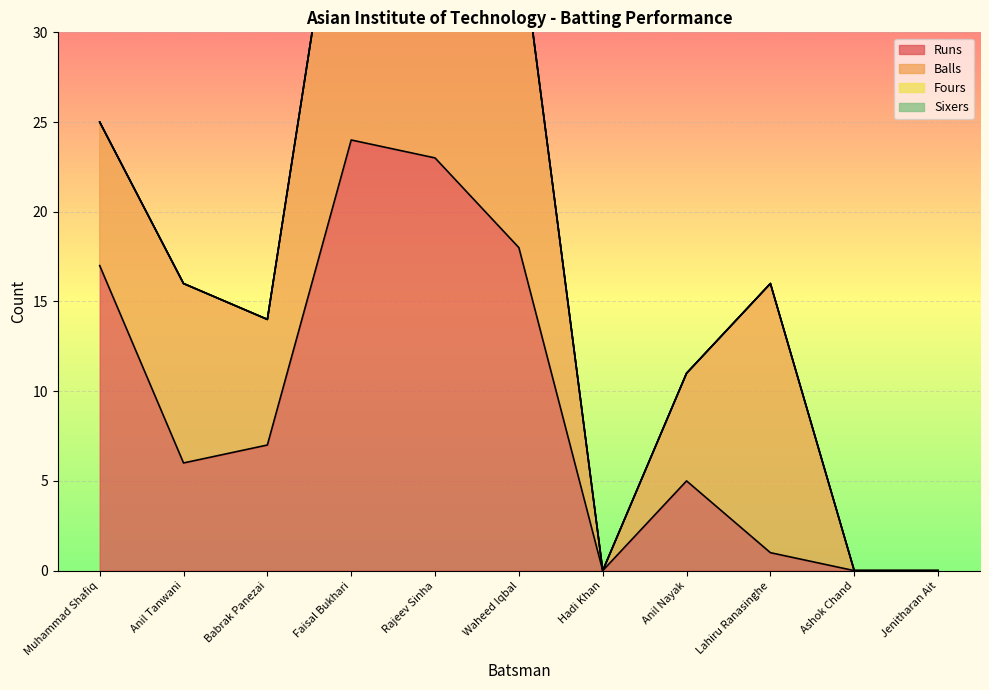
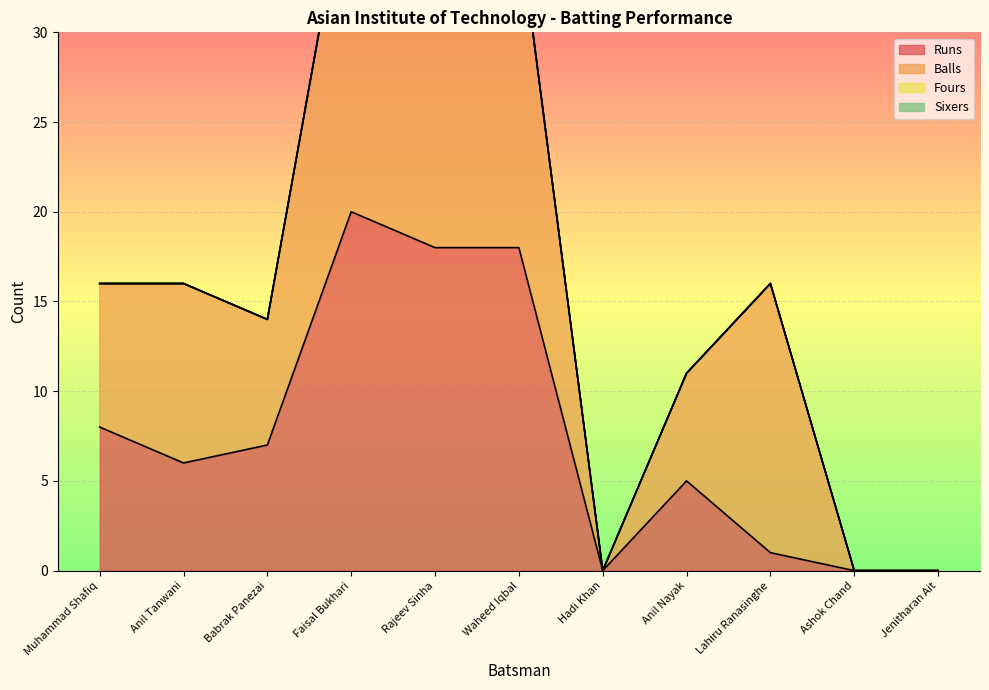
  {
    "Runs": {
-     "Muhammad Shafiq": 17,
+     "Muhammad Shafiq": 8,
      "Anil Tanwani": 6,
      "Babrak Panezai": 7,
-     "Faisal Bukhari": 24,
-     "Rajeev Sinha": 23,
+     "Faisal Bukhari": 20,
+     "Rajeev Sinha": 18,
      "Waheed Iqbal": 18,
      "Anil Nayak": 5,
      "Lahiru Ranasinghe": 1
    }
  }
